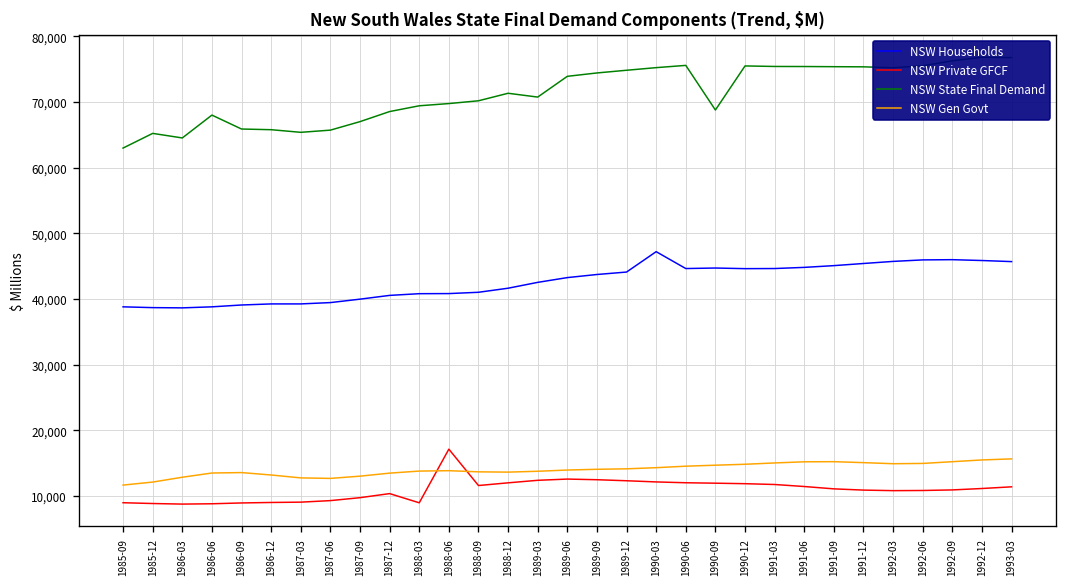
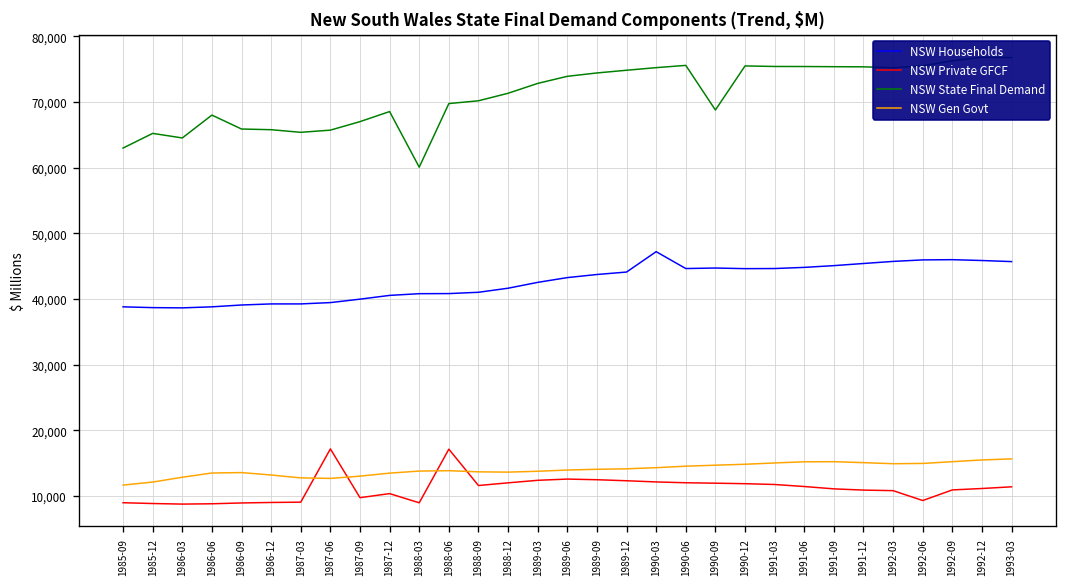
  {
    "NSW Households": {
      "1985-09": "39,000",
      "1985-12": "39,000",
      "1986-03": "39,000",
      "1986-06": "39,000",
      "1986-09": "39,000",
      "1986-12": "39,000",
      "1987-03": "39,000",
      "1987-06": "39,000",
      "1987-09": "40,000",
      "1987-12": "41,000",
      "1988-03": "41,000",
      "1988-06": "41,000",
      "1988-09": "41,000",
      "1988-12": "42,000",
      "1989-03": "43,000",
      "1989-06": "43,000",
      "1989-09": "44,000",
      "1989-12": "44,000",
      "1990-03": "47,000",
      "1990-06": "45,000",
      "1990-09": "45,000",
      "1990-12": "45,000",
      "1991-03": "45,000",
      "1991-06": "45,000",
      "1991-09": "45,000",
      "1991-12": "45,000",
      "1992-03": "46,000",
      "1992-06": "46,000",
      "1992-09": "46,000",
      "1992-12": "46,000",
      "1993-03": "46,000"
    },
    "NSW Private GFCF": {
      "1985-09": "9,000",
      "1985-12": "9,000",
      "1986-03": "9,000",
      "1986-06": "9,000",
      "1986-09": "9,000",
      "1986-12": "9,000",
      "1987-03": "9,000",
-     "1987-06": "9,000",
+     "1987-06": "17,000",
      "1987-09": "10,000",
      "1987-12": "10,000",
      "1988-03": "9,000",
      "1988-06": "17,000",
      "1988-09": "12,000",
      "1988-12": "12,000",
      "1989-03": "12,000",
      "1989-06": "13,000",
      "1989-09": "12,000",
      "1989-12": "12,000",
      "1990-03": "12,000",
      "1990-06": "12,000",
      "1990-09": "12,000",
      "1990-12": "12,000",
      "1991-03": "12,000",
      "1991-06": "11,000",
      "1991-09": "11,000",
      "1991-12": "11,000",
      "1992-03": "11,000",
-     "1992-06": "11,000",
+     "1992-06": "9,000",
      "1992-09": "11,000",
      "1992-12": "11,000",
      "1993-03": "11,000"
    },
    "NSW State Final Demand": {
      "1985-09": "63,000",
      "1985-12": "65,000",
      "1986-03": "65,000",
      "1986-06": "68,000",
      "1986-09": "66,000",
      "1986-12": "66,000",
      "1987-03": "65,000",
      "1987-06": "66,000",
      "1987-09": "67,000",
      "1987-12": "69,000",
-     "1988-03": "69,000",
+     "1988-03": "60,000",
      "1988-06": "70,000",
      "1988-09": "70,000",
      "1988-12": "71,000",
-     "1989-03": "71,000",
+     "1989-03": "73,000",
      "1989-06": "74,000",
      "1989-09": "74,000",
      "1989-12": "75,000",
      "1990-03": "75,000",
      "1990-06": "76,000",
      "1990-09": "69,000",
      "1990-12": "75,000",
      "1991-03": "75,000",
      "1991-06": "75,000",
      "1991-09": "75,000",
      "1991-12": "75,000"
    },
    "NSW Gen Govt": {
      "1985-09": "12,000",
      "1985-12": "12,000",
      "1986-03": "13,000",
      "1986-06": "13,000",
      "1986-09": "14,000",
      "1986-12": "13,000",
      "1987-03": "13,000",
      "1987-06": "13,000",
      "1987-09": "13,000",
      "1987-12": "13,000",
      "1988-03": "14,000",
      "1988-06": "14,000",
      "1988-09": "14,000",
      "1988-12": "14,000",
      "1989-03": "14,000",
      "1989-06": "14,000",
      "1989-09": "14,000",
      "1989-12": "14,000",
      "1990-03": "14,000",
      "1990-06": "15,000",
      "1990-09": "15,000",
      "1990-12": "15,000",
      "1991-03": "15,000",
      "1991-06": "15,000",
      "1991-09": "15,000",
      "1991-12": "15,000",
      "1992-03": "15,000",
      "1992-06": "15,000",
      "1992-09": "15,000",
      "1992-12": "15,000",
      "1993-03": "16,000"
    }
  }
